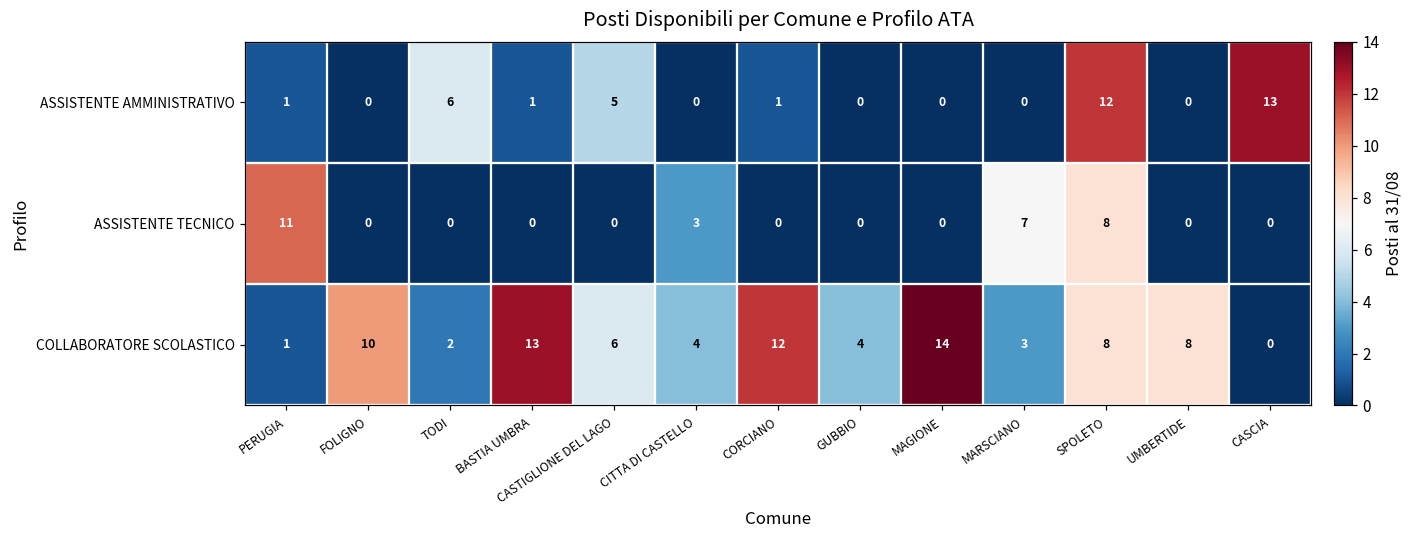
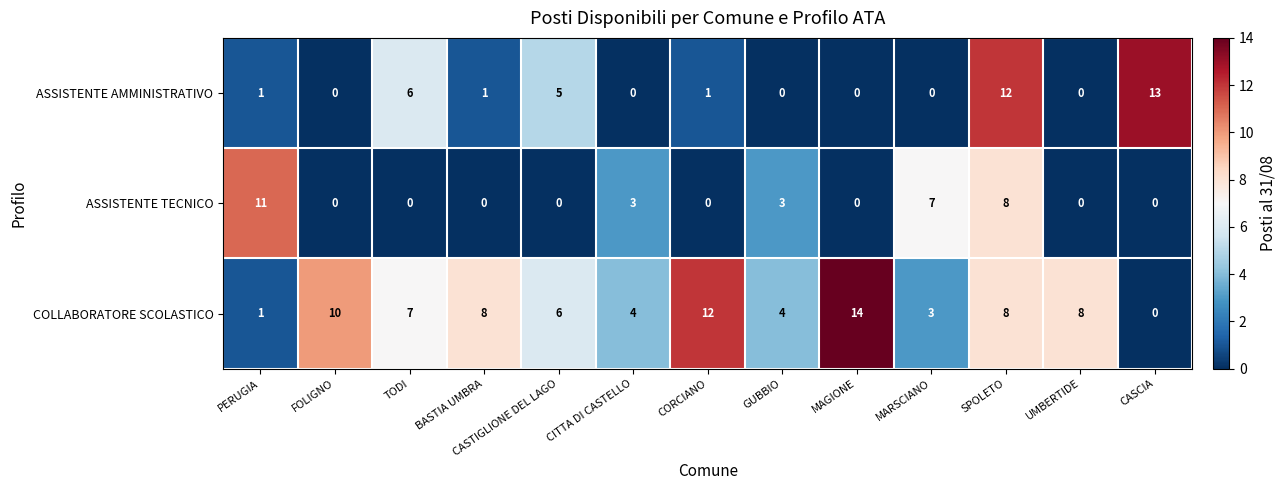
  {
    "ASSISTENTE AMMINISTRATIVO": {
      "PERUGIA": 1,
      "FOLIGNO": 0,
      "TODI": 6,
      "BASTIA UMBRA": 1,
      "CASTIGLIONE DEL LAGO": 5,
      "CITTA DI CASTELLO": 0,
      "CORCIANO": 1,
      "GUBBIO": 0,
      "MAGIONE": 0,
      "MARSCIANO": 0,
      "SPOLETO": 12,
      "UMBERTIDE": 0,
      "CASCIA": 13
    },
    "ASSISTENTE TECNICO": {
      "PERUGIA": 11,
      "FOLIGNO": 0,
      "TODI": 0,
      "BASTIA UMBRA": 0,
      "CASTIGLIONE DEL LAGO": 0,
      "CITTA DI CASTELLO": 3,
      "CORCIANO": 0,
-     "GUBBIO": 0,
+     "GUBBIO": 3,
      "MAGIONE": 0,
      "MARSCIANO": 7,
      "SPOLETO": 8,
      "UMBERTIDE": 0,
      "CASCIA": 0
    },
    "COLLABORATORE SCOLASTICO": {
      "PERUGIA": 1,
      "FOLIGNO": 10,
-     "TODI": 2,
-     "BASTIA UMBRA": 13,
+     "TODI": 7,
+     "BASTIA UMBRA": 8,
      "CASTIGLIONE DEL LAGO": 6,
      "CITTA DI CASTELLO": 4,
      "CORCIANO": 12,
      "GUBBIO": 4,
      "MAGIONE": 14,
      "MARSCIANO": 3,
      "SPOLETO": 8,
      "UMBERTIDE": 8,
      "CASCIA": 0
    }
  }
